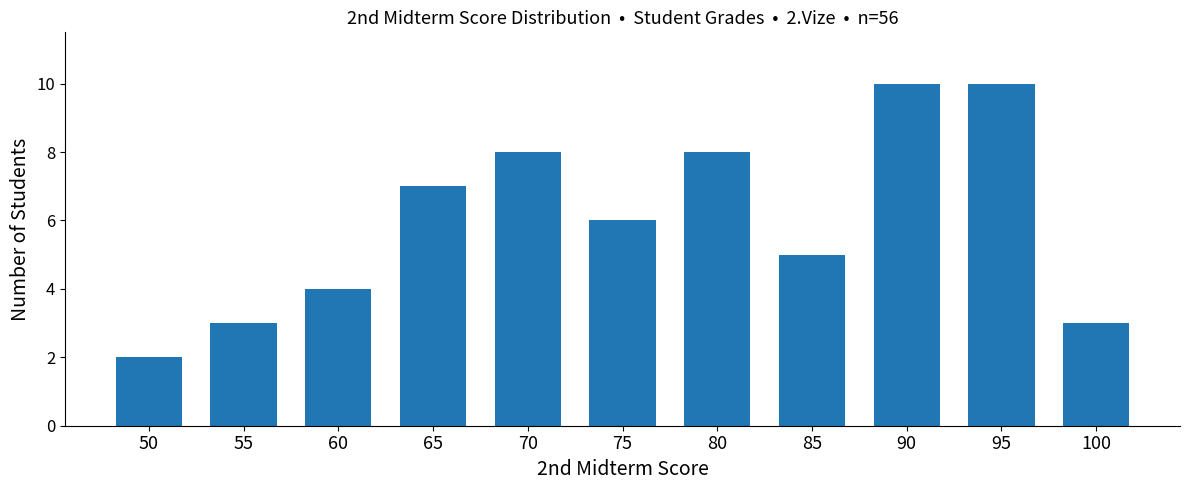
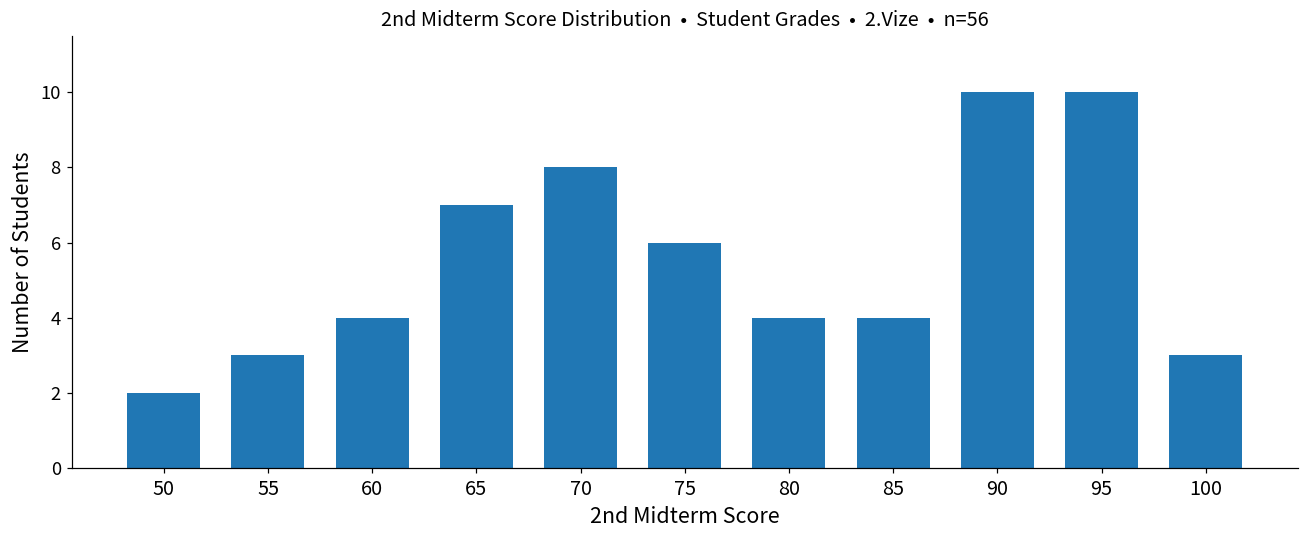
  {
    "50": 2,
    "55": 3,
    "60": 4,
    "65": 7,
    "70": 8,
    "75": 6,
-   "80": 8,
-   "85": 5,
+   "80": 4,
+   "85": 4,
    "90": 10,
    "95": 10,
    "100": 3
  }
